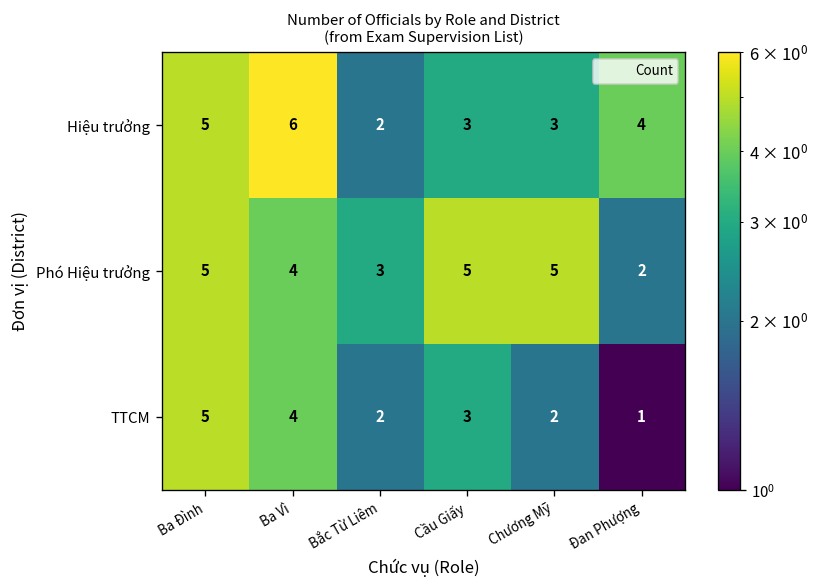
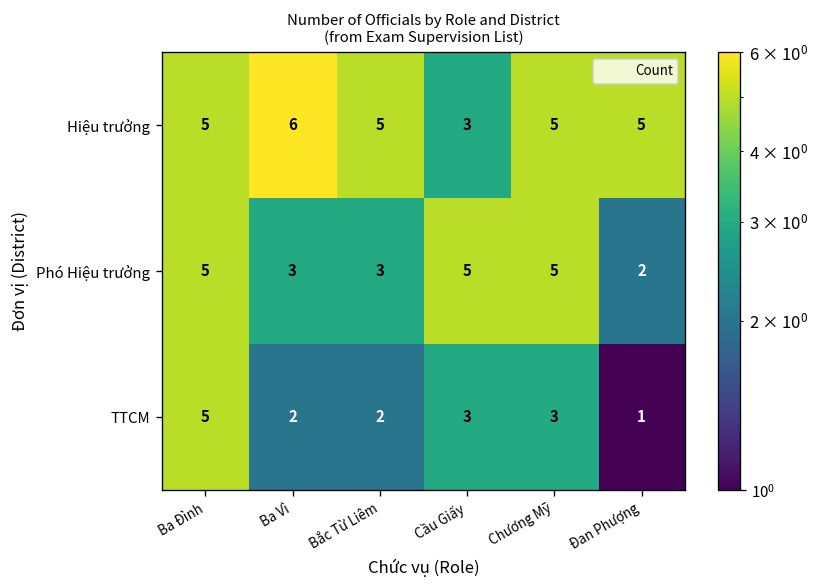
  {
    "Hiệu trưởng": {
      "Ba Đình": 5,
      "Ba Vì": 6,
-     "Bắc Từ Liêm": 2,
+     "Bắc Từ Liêm": 5,
      "Cầu Giấy": 3,
-     "Chương Mỹ": 3,
-     "Đan Phượng": 4
+     "Chương Mỹ": 5,
+     "Đan Phượng": 5
    },
    "Phó Hiệu trưởng": {
      "Ba Đình": 5,
-     "Ba Vì": 4,
+     "Ba Vì": 3,
      "Bắc Từ Liêm": 3,
      "Cầu Giấy": 5,
      "Chương Mỹ": 5,
      "Đan Phượng": 2
    },
    "TTCM": {
      "Ba Đình": 5,
-     "Ba Vì": 4,
+     "Ba Vì": 2,
      "Bắc Từ Liêm": 2,
      "Cầu Giấy": 3,
-     "Chương Mỹ": 2,
+     "Chương Mỹ": 3,
      "Đan Phượng": 1
    }
  }
